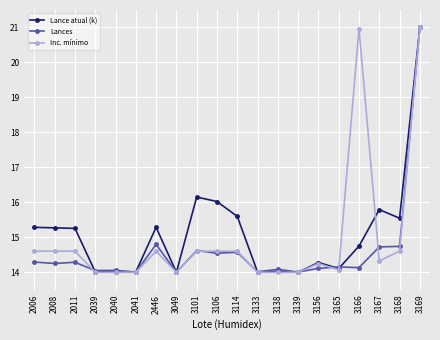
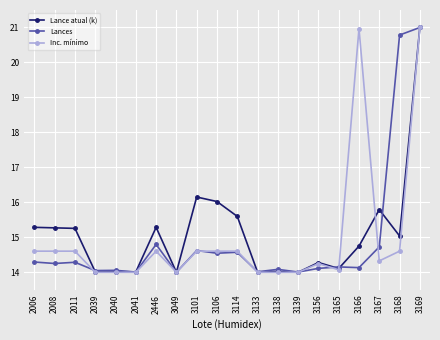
  {
    "Lance atual (k)": {
      "2006": 15.3,
      "2008": 15.3,
      "2011": 15.3,
      "2446": 15.3,
      "3101": 16.2,
      "3106": 16.0,
      "3114": 15.6,
      "3166": 14.7,
      "3167": 15.8,
-     "3168": 15.5
+     "3168": 15.0
    },
    "Lances": {
      "2006": 14.3,
      "2008": 14.3,
      "2011": 14.3,
      "2446": 14.8,
      "3156": 14.1,
      "3166": 14.1,
      "3167": 14.7,
-     "3168": 14.7
+     "3168": 20.8
    },
    "Inc. mínimo": {
      "2006": 14.6,
      "2008": 14.6,
      "2011": 14.6,
      "2446": 14.6,
      "3166": 21.0,
      "3167": 14.3,
      "3168": 14.6
    }
  }
